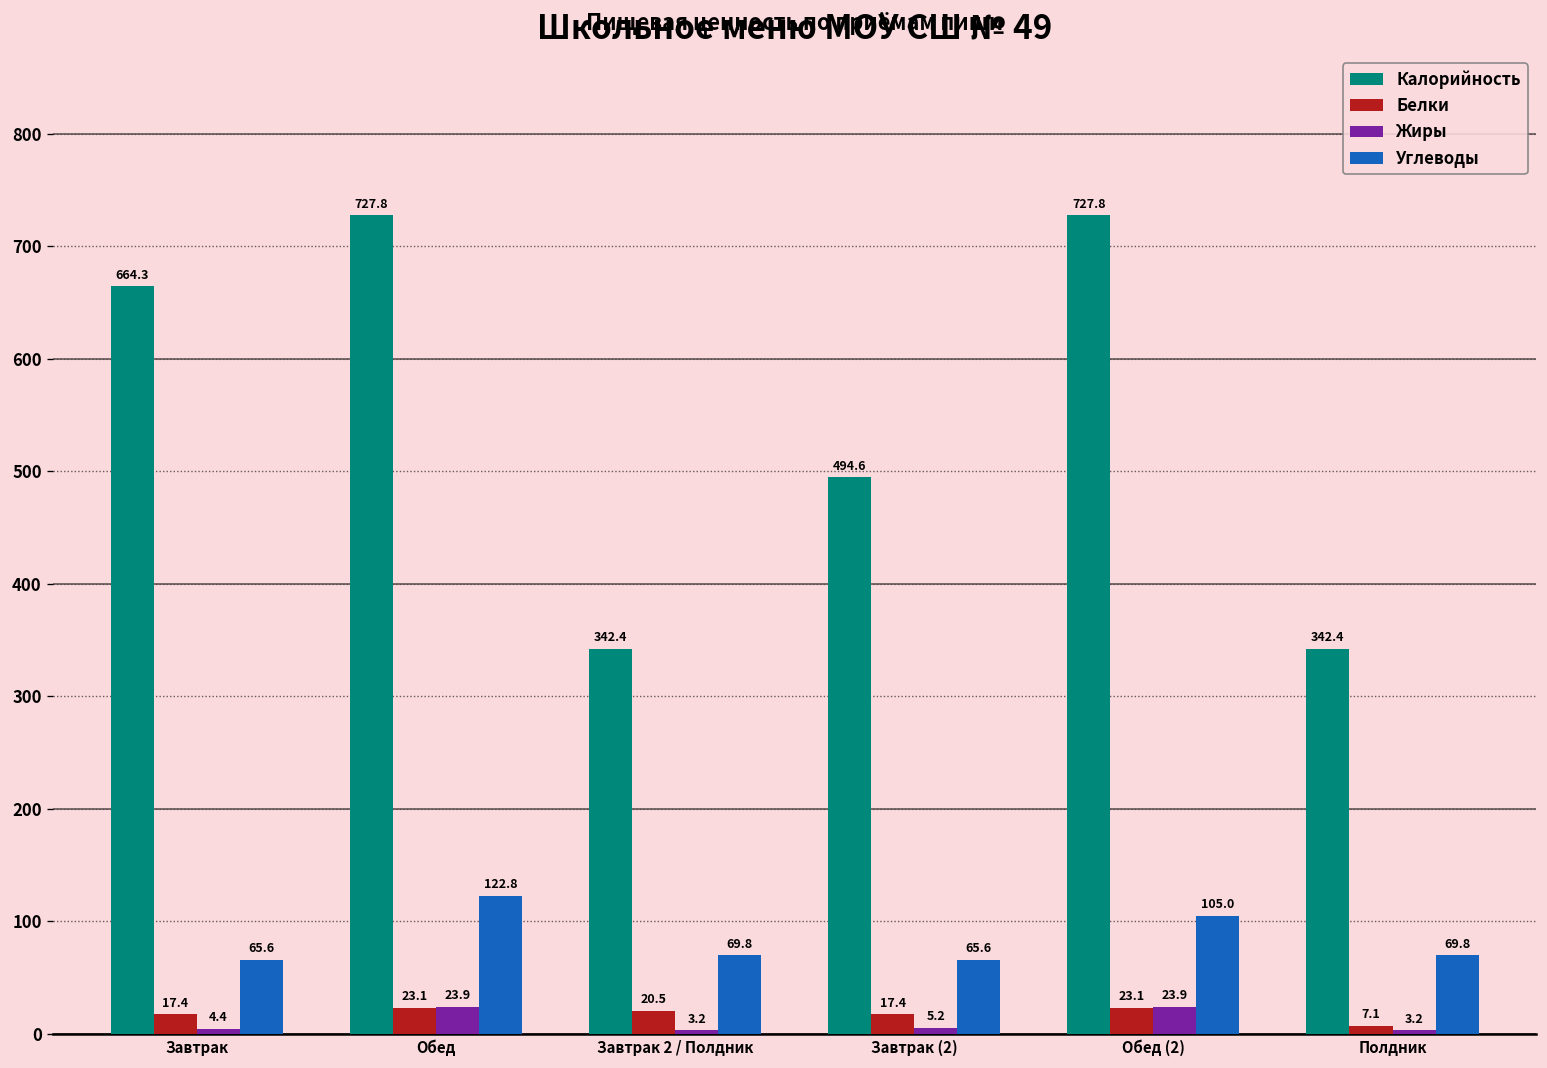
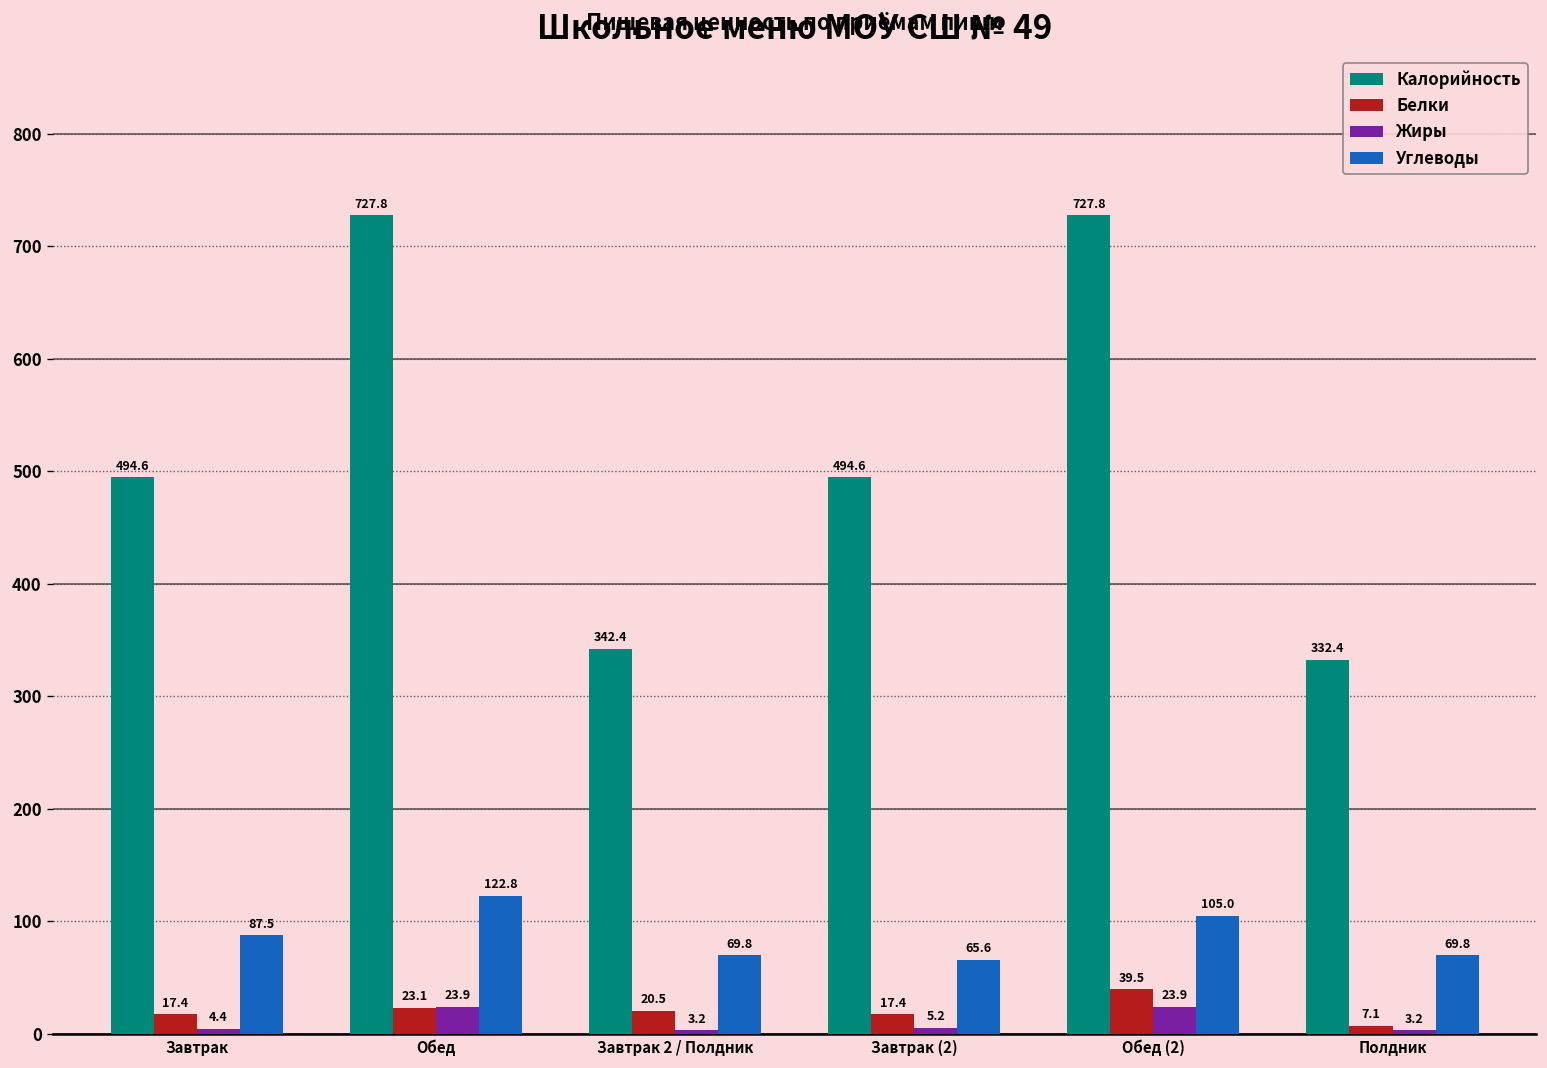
  {
    "Калорийность": {
-     "Завтрак": 664.3,
+     "Завтрак": 494.6,
      "Обед": 727.8,
      "Завтрак 2 / Полдник": 342.4,
      "Завтрак (2)": 494.6,
      "Обед (2)": 727.8,
-     "Полдник": 342.4
+     "Полдник": 332.4
    },
    "Белки": {
      "Завтрак": 17.4,
      "Обед": 23.1,
      "Завтрак 2 / Полдник": 20.5,
      "Завтрак (2)": 17.4,
-     "Обед (2)": 23.1,
+     "Обед (2)": 39.5,
      "Полдник": 7.1
    },
    "Жиры": {
      "Завтрак": 4.4,
      "Обед": 23.9,
      "Завтрак 2 / Полдник": 3.2,
      "Завтрак (2)": 5.2,
      "Обед (2)": 23.9,
      "Полдник": 3.2
    },
    "Углеводы": {
-     "Завтрак": 65.6,
+     "Завтрак": 87.5,
      "Обед": 122.8,
      "Завтрак 2 / Полдник": 69.8,
      "Завтрак (2)": 65.6,
      "Обед (2)": 105.0,
      "Полдник": 69.8
    }
  }
